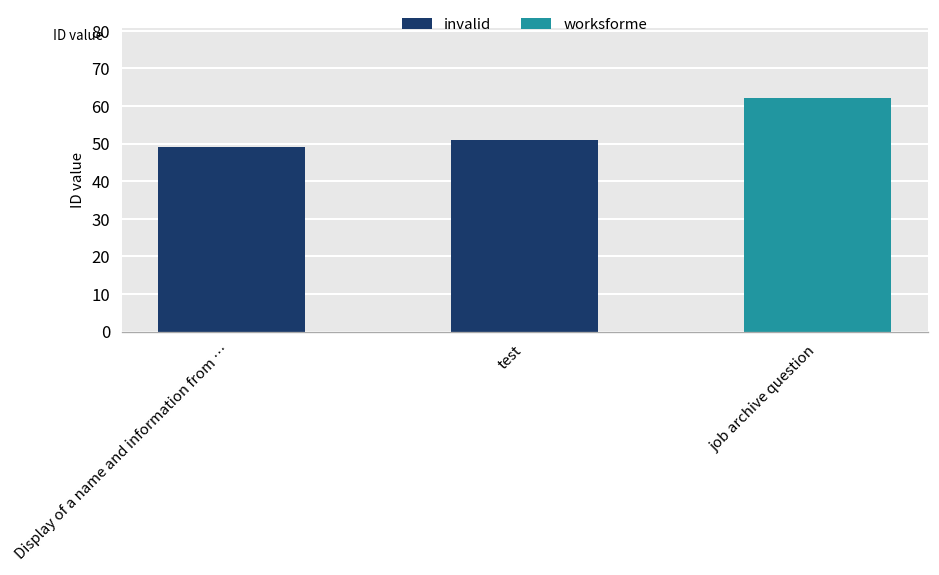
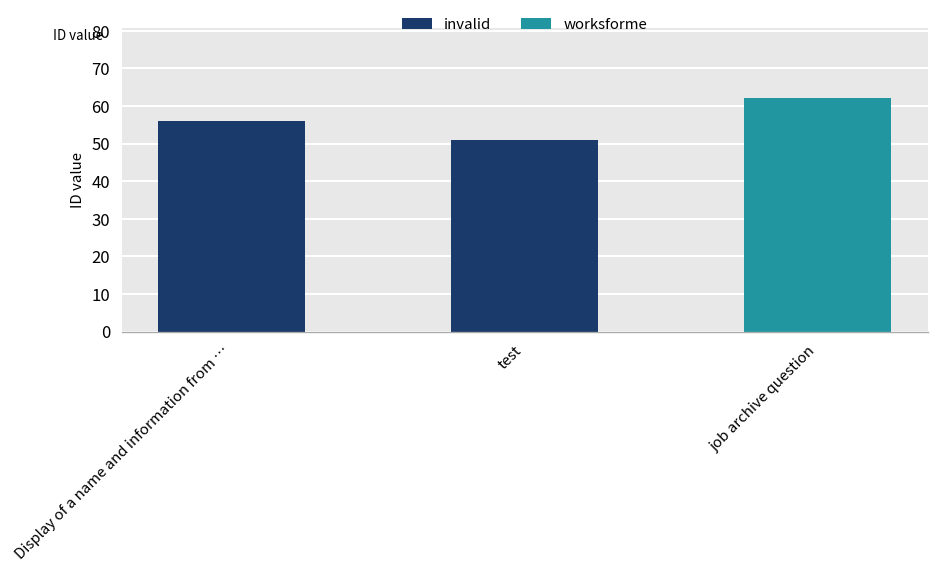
  {
-   "Display of a name and information from …": 49,
+   "Display of a name and information from …": 56,
    "test": 51,
    "job archive question": 62
  }
